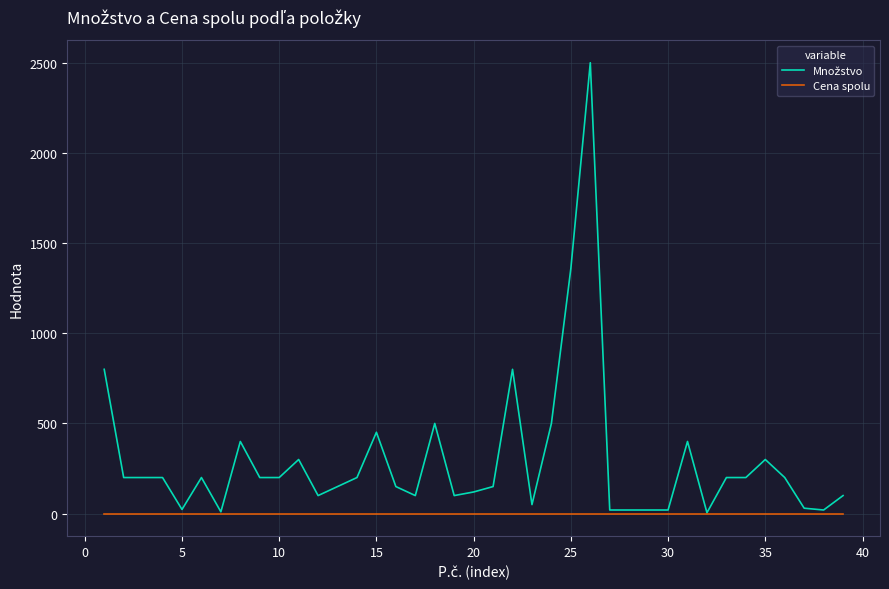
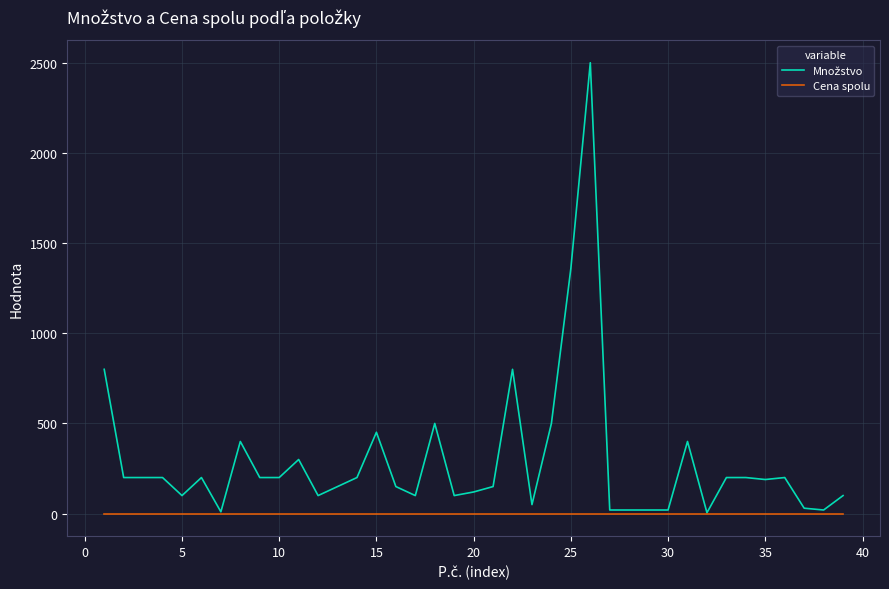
  {
    "Množstvo": {
-     "5": 20,
+     "5": 100,
      "10": 200,
      "15": 450,
      "20": 120,
      "25": 1360,
      "30": 20,
-     "35": 300
+     "35": 190
    },
    "Cena spolu": {
      "5": 0,
      "10": 0,
      "15": 0,
      "20": 0,
      "25": 0,
      "30": 0,
      "35": 0
    }
  }
